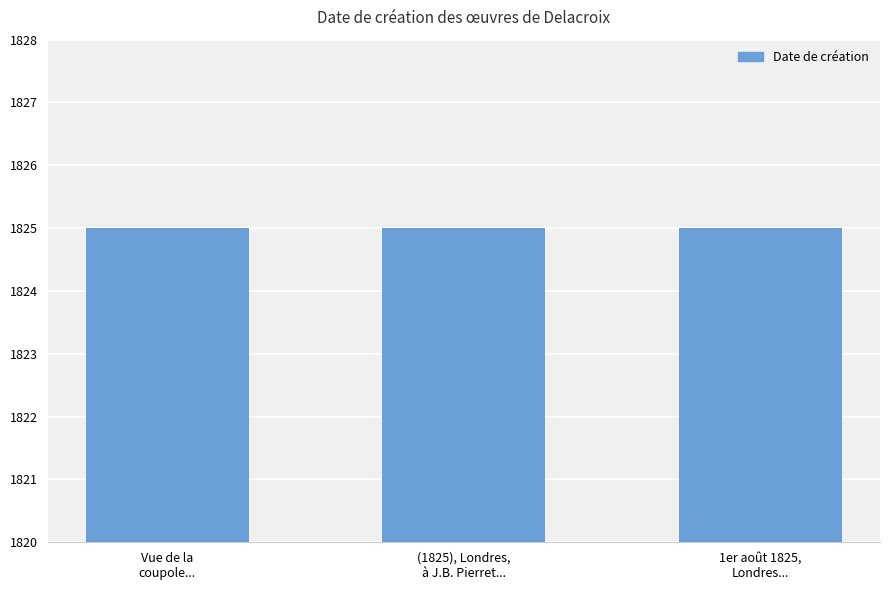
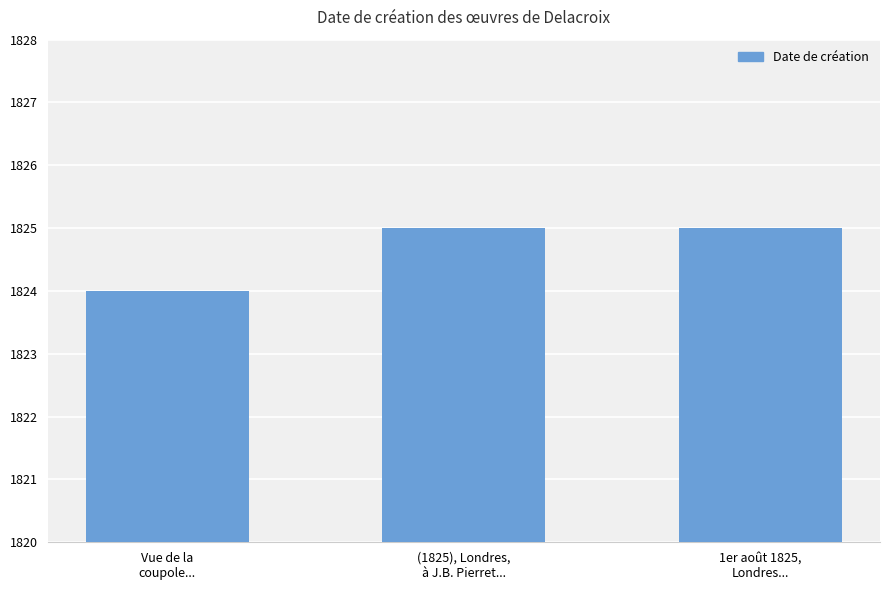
  {
-   "Vue de la coupole...": 1825,
+   "Vue de la coupole...": 1824,
    "(1825), Londres, à J.B. Pierret...": 1825,
    "1er août 1825, Londres...": 1825
  }
